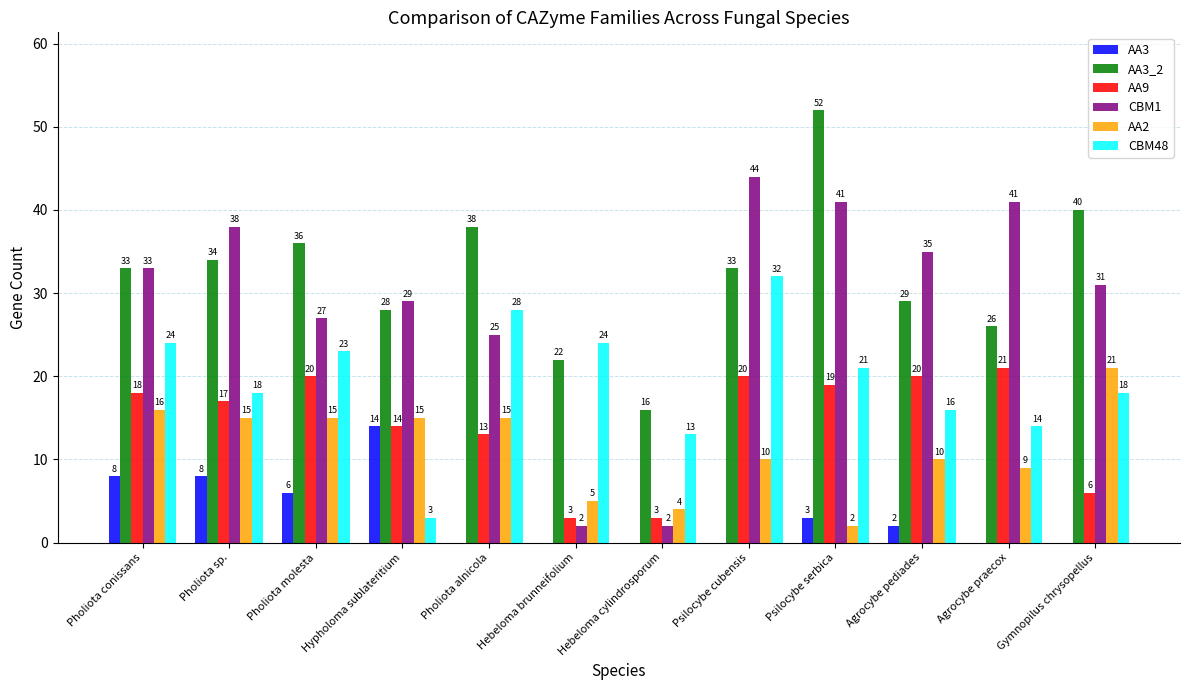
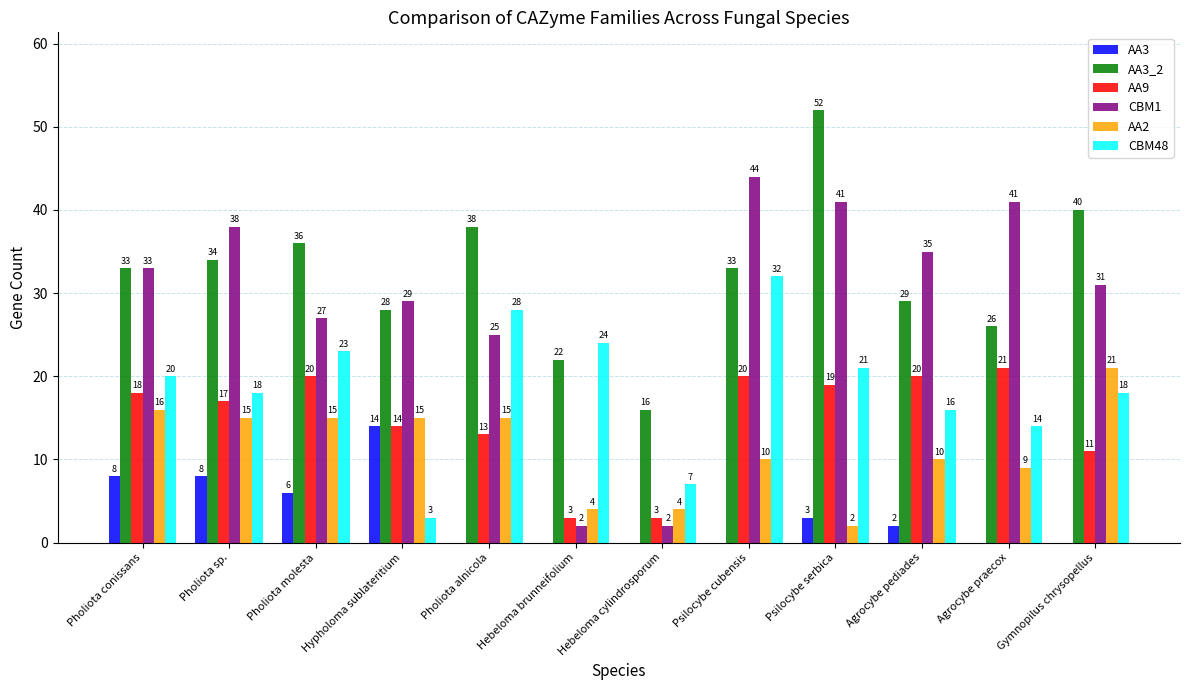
  {
    "AA3": {
      "Pholiota conissans": 8,
      "Pholiota sp.": 8,
      "Pholiota molesta": 6,
      "Hypholoma sublateritium": 14,
      "Psilocybe serbica": 3,
      "Agrocybe pediades": 2
    },
    "AA3_2": {
      "Pholiota conissans": 33,
      "Pholiota sp.": 34,
      "Pholiota molesta": 36,
      "Hypholoma sublateritium": 28,
      "Pholiota alnicola": 38,
      "Hebeloma brunneifolium": 22,
      "Hebeloma cylindrosporum": 16,
      "Psilocybe cubensis": 33,
      "Psilocybe serbica": 52,
      "Agrocybe pediades": 29,
      "Agrocybe praecox": 26,
      "Gymnopilus chrysopellus": 40
    },
    "AA9": {
      "Pholiota conissans": 18,
      "Pholiota sp.": 17,
      "Pholiota molesta": 20,
      "Hypholoma sublateritium": 14,
      "Pholiota alnicola": 13,
      "Hebeloma brunneifolium": 3,
      "Hebeloma cylindrosporum": 3,
      "Psilocybe cubensis": 20,
      "Psilocybe serbica": 19,
      "Agrocybe pediades": 20,
      "Agrocybe praecox": 21,
-     "Gymnopilus chrysopellus": 6
+     "Gymnopilus chrysopellus": 11
    },
    "CBM1": {
      "Pholiota conissans": 33,
      "Pholiota sp.": 38,
      "Pholiota molesta": 27,
      "Hypholoma sublateritium": 29,
      "Pholiota alnicola": 25,
      "Hebeloma brunneifolium": 2,
      "Hebeloma cylindrosporum": 2,
      "Psilocybe cubensis": 44,
      "Psilocybe serbica": 41,
      "Agrocybe pediades": 35,
      "Agrocybe praecox": 41,
      "Gymnopilus chrysopellus": 31
    },
    "AA2": {
      "Pholiota conissans": 16,
      "Pholiota sp.": 15,
      "Pholiota molesta": 15,
      "Hypholoma sublateritium": 15,
      "Pholiota alnicola": 15,
-     "Hebeloma brunneifolium": 5,
+     "Hebeloma brunneifolium": 4,
      "Hebeloma cylindrosporum": 4,
      "Psilocybe cubensis": 10,
      "Psilocybe serbica": 2,
      "Agrocybe pediades": 10,
      "Agrocybe praecox": 9,
      "Gymnopilus chrysopellus": 21
    },
    "CBM48": {
-     "Pholiota conissans": 24,
+     "Pholiota conissans": 20,
      "Pholiota sp.": 18,
      "Pholiota molesta": 23,
      "Hypholoma sublateritium": 3,
      "Pholiota alnicola": 28,
      "Hebeloma brunneifolium": 24,
-     "Hebeloma cylindrosporum": 13,
+     "Hebeloma cylindrosporum": 7,
      "Psilocybe cubensis": 32,
      "Psilocybe serbica": 21,
      "Agrocybe pediades": 16,
      "Agrocybe praecox": 14,
      "Gymnopilus chrysopellus": 18
    }
  }
